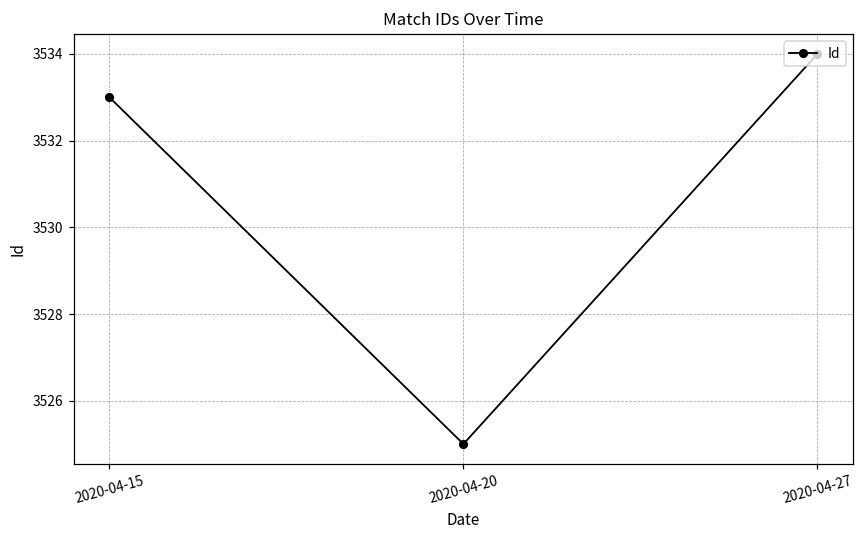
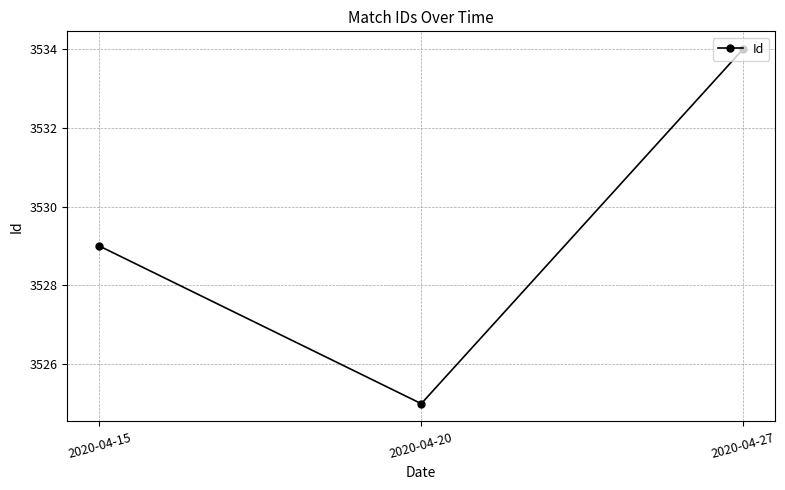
  {
-   "2020-04-15": 3533,
+   "2020-04-15": 3529,
    "2020-04-20": 3525
  }
